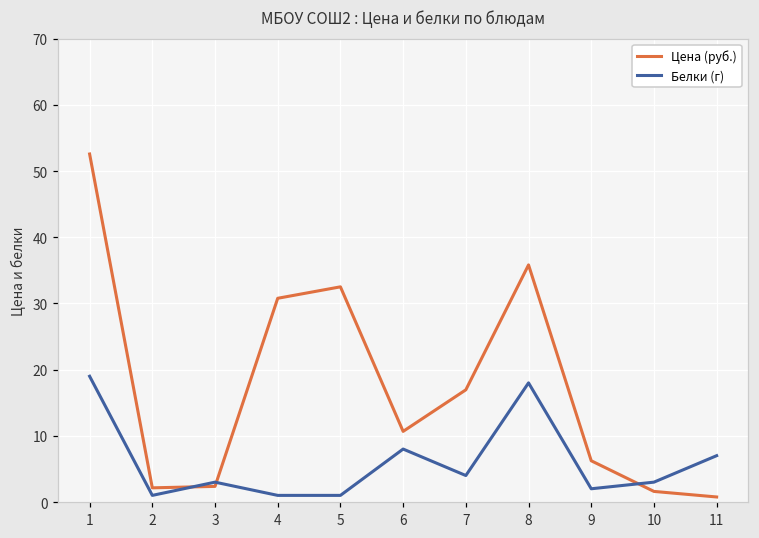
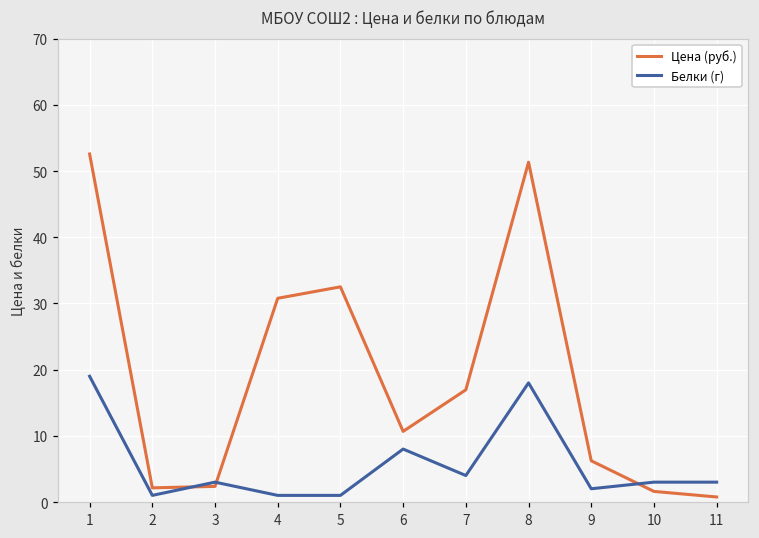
  {
    "Цена (руб.)": {
      "1": 53,
      "2": 2,
      "3": 2,
      "4": 31,
      "5": 33,
      "6": 11,
      "7": 17,
-     "8": 36,
+     "8": 51,
      "9": 6,
      "10": 2,
      "11": 1
    },
    "Белки (г)": {
      "1": 19,
      "2": 1,
      "3": 3,
      "4": 1,
      "5": 1,
      "6": 8,
      "7": 4,
      "8": 18,
      "9": 2,
      "10": 3,
-     "11": 7
+     "11": 3
    }
  }
